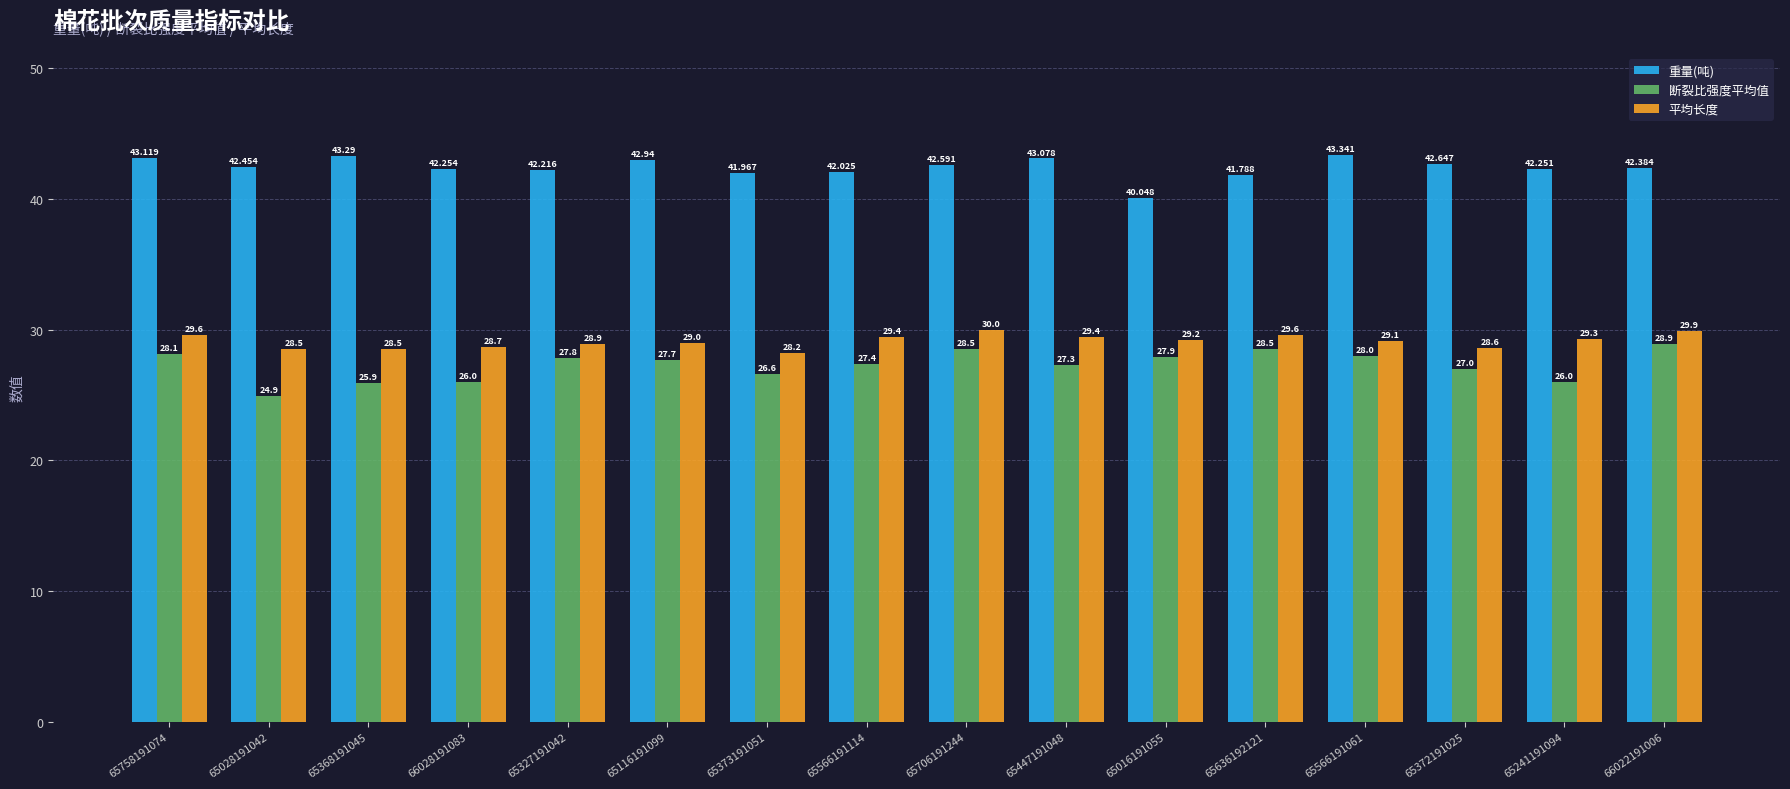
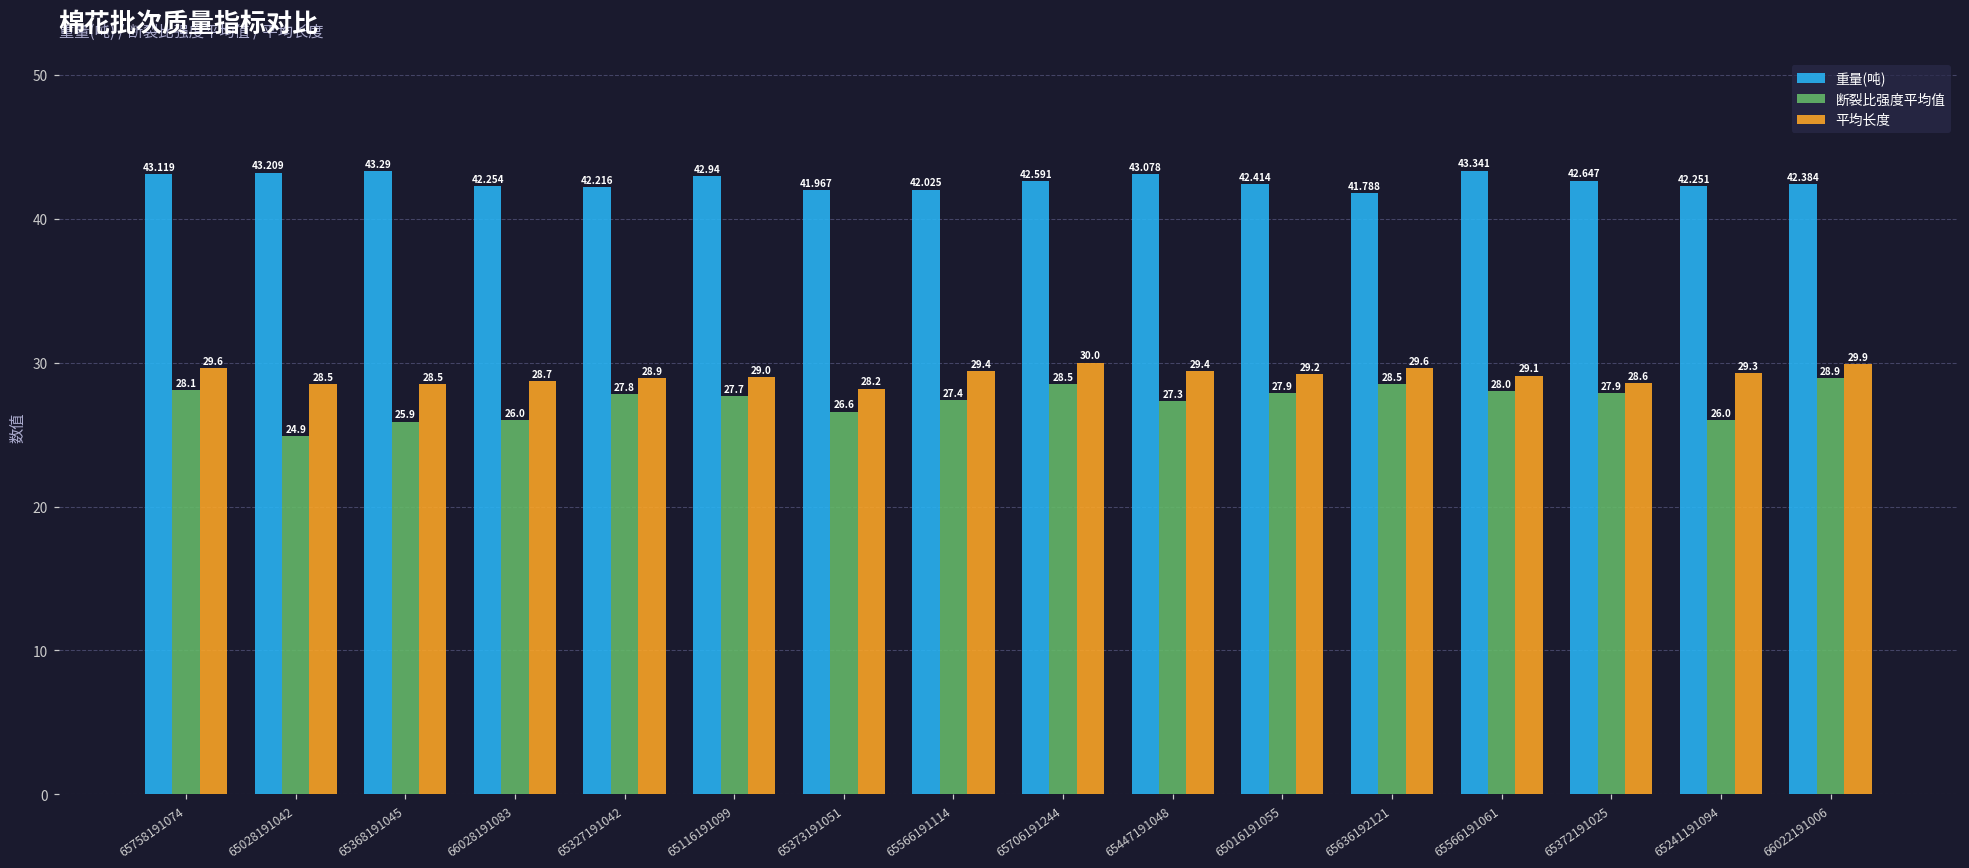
  {
    "重量(吨)": {
      "65758191074": 43.119,
-     "65028191042": 42.454,
+     "65028191042": 43.209,
      "65368191045": 43.29,
      "66028191083": 42.254,
      "65327191042": 42.216,
      "65116191099": 42.94,
      "65373191051": 41.967,
      "65566191114": 42.025,
      "65706191244": 42.591,
      "65447191048": 43.078,
-     "65016191055": 40.048,
+     "65016191055": 42.414,
      "65636192121": 41.788,
      "65566191061": 43.341,
      "65372191025": 42.647,
      "65241191094": 42.251,
      "66022191006": 42.384
    },
    "断裂比强度平均值": {
      "65758191074": 28.1,
      "65028191042": 24.9,
      "65368191045": 25.9,
      "66028191083": 26.0,
      "65327191042": 27.8,
      "65116191099": 27.7,
      "65373191051": 26.6,
      "65566191114": 27.4,
      "65706191244": 28.5,
      "65447191048": 27.3,
      "65016191055": 27.9,
      "65636192121": 28.5,
      "65566191061": 28.0,
-     "65372191025": 27.0,
+     "65372191025": 27.9,
      "65241191094": 26.0,
      "66022191006": 28.9
    },
    "平均长度": {
      "65758191074": 29.6,
      "65028191042": 28.5,
      "65368191045": 28.5,
      "66028191083": 28.7,
      "65327191042": 28.9,
      "65116191099": 29.0,
      "65373191051": 28.2,
      "65566191114": 29.4,
      "65706191244": 30.0,
      "65447191048": 29.4,
      "65016191055": 29.2,
      "65636192121": 29.6,
      "65566191061": 29.1,
      "65372191025": 28.6,
      "65241191094": 29.3,
      "66022191006": 29.9
    }
  }
